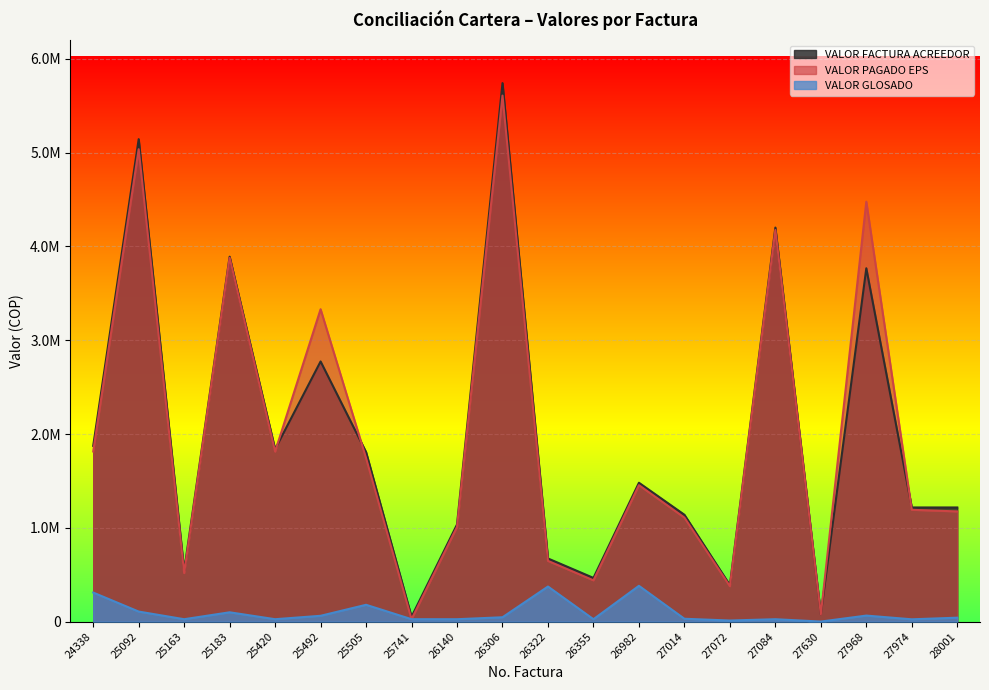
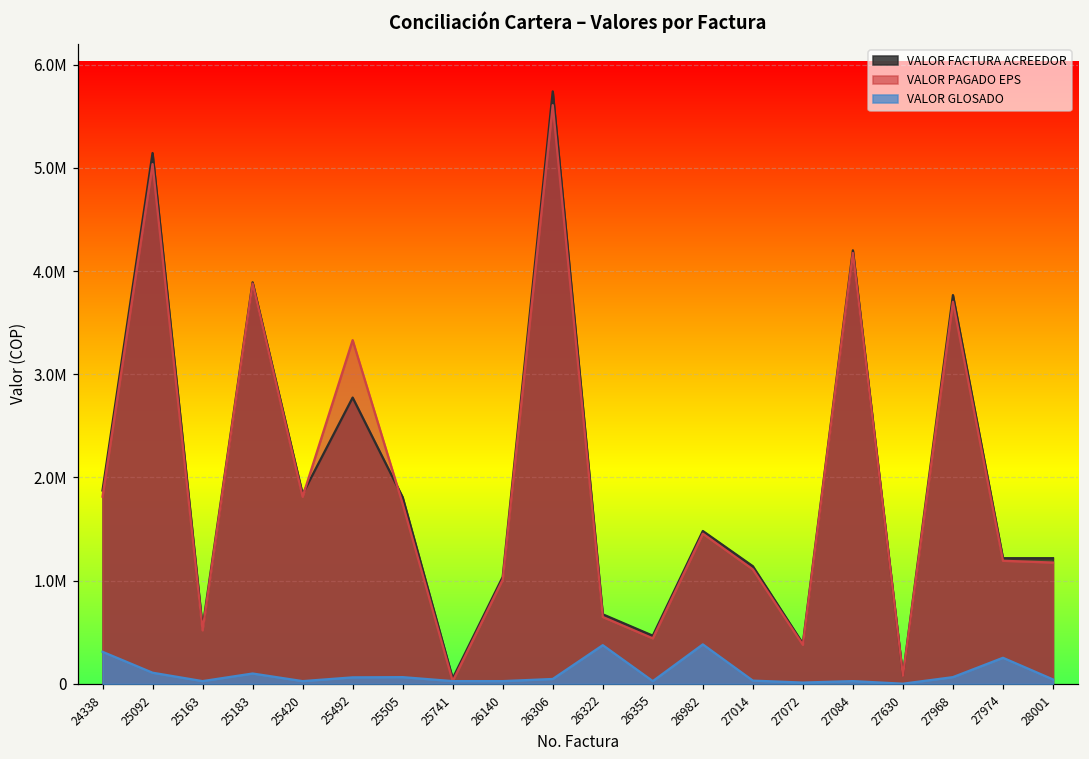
  {
    "VALOR FACTURA ACREEDOR": {
      "24338": 1900000,
      "25092": 5100000,
      "25492": 2800000,
      "25505": 1800000,
      "26306": 5700000,
      "27014": 1100000,
      "27968": 3800000,
      "28001": 1200000
    },
    "VALOR PAGADO EPS": {
      "24338": 1800000,
      "25092": 5000000,
      "25492": 3300000,
      "25505": 1700000,
      "26306": 5600000,
      "27014": 1100000,
-     "27968": 4500000,
+     "27968": 3700000,
      "28001": 1200000
    },
    "VALOR GLOSADO": {
      "24338": 300000,
      "25092": 100000,
      "25163": 0,
      "25183": 100000,
      "25420": 0,
      "25492": 100000,
-     "25505": 200000,
+     "25505": 100000,
      "26140": 0,
      "26306": 0,
      "26322": 400000,
      "26355": 0,
      "26982": 400000,
      "27014": 0,
      "27072": 0,
      "27084": 0,
      "27630": 0,
      "27968": 100000,
-     "27974": 0,
+     "27974": 300000,
      "28001": 0
    }
  }
